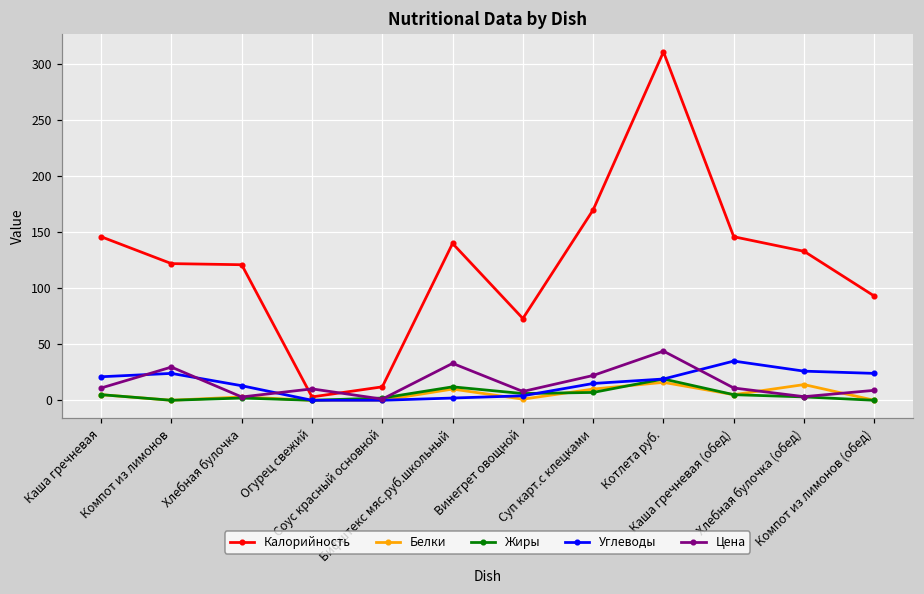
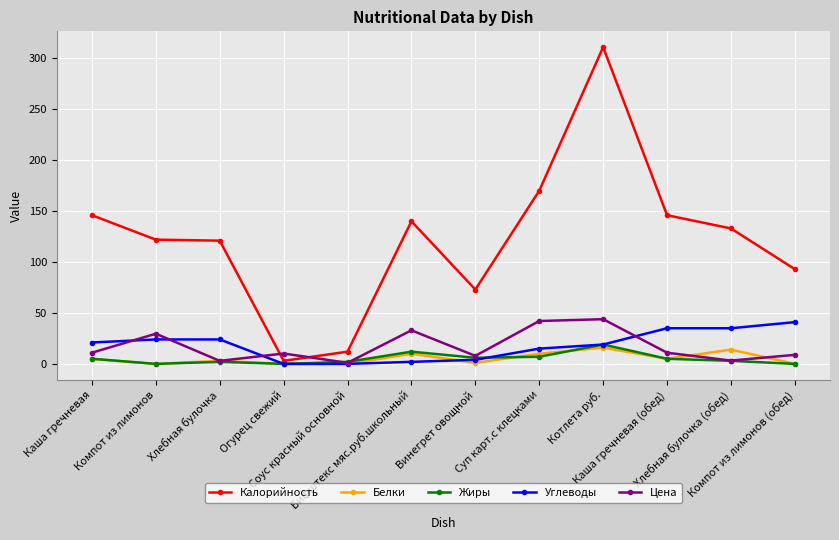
  {
    "Калорийность": {
      "Каша гречневая": 146,
      "Компот из лимонов": 122,
      "Хлебная булочка": 121,
      "Огурец свежий": 3,
      "Соус красный основной": 12,
      "Бифштекс мяс.руб.школьный": 140,
      "Винегрет овощной": 73,
      "Суп карт.с клецками": 170,
      "Котлета руб.": 311,
      "Каша гречневая (обед)": 146,
      "Хлебная булочка (обед)": 133,
      "Компот из лимонов (обед)": 93
    },
    "Белки": {
      "Винегрет овощной": 1,
      "Суп карт.с клецками": 10,
      "Котлета руб.": 16,
      "Хлебная булочка (обед)": 14
    },
    "Жиры": {
      "Суп карт.с клецками": 7
    },
    "Углеводы": {
      "Каша гречневая": 21,
      "Компот из лимонов": 24,
-     "Хлебная булочка": 13,
+     "Хлебная булочка": 24,
      "Бифштекс мяс.руб.школьный": 2,
      "Суп карт.с клецками": 15,
      "Каша гречневая (обед)": 35,
-     "Хлебная булочка (обед)": 26,
-     "Компот из лимонов (обед)": 24
+     "Хлебная булочка (обед)": 35,
+     "Компот из лимонов (обед)": 41
    },
    "Цена": {
      "Каша гречневая": 11,
      "Компот из лимонов": 30,
      "Огурец свежий": 10,
      "Бифштекс мяс.руб.школьный": 33,
-     "Суп карт.с клецками": 22,
+     "Суп карт.с клецками": 42,
      "Котлета руб.": 44,
      "Каша гречневая (обед)": 11,
      "Компот из лимонов (обед)": 9
    }
  }
